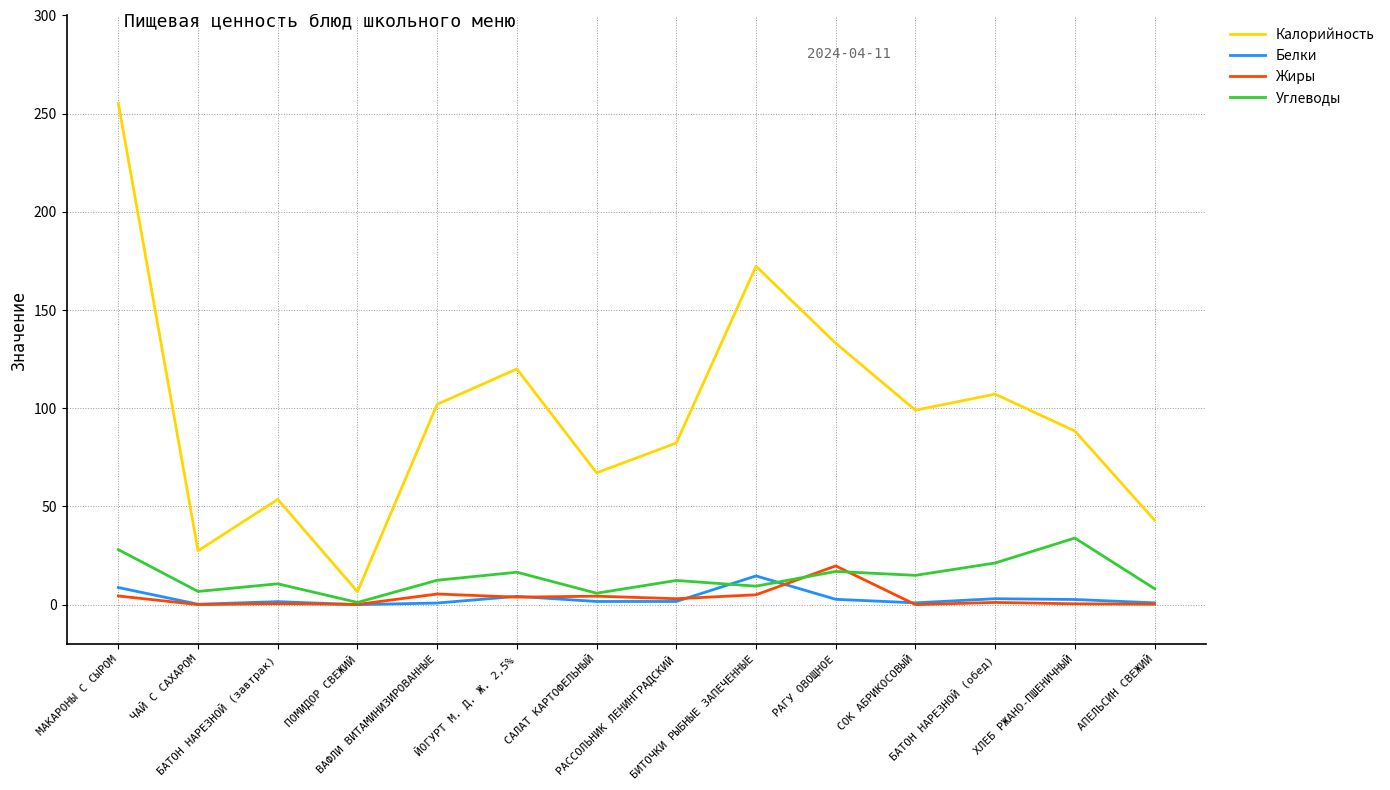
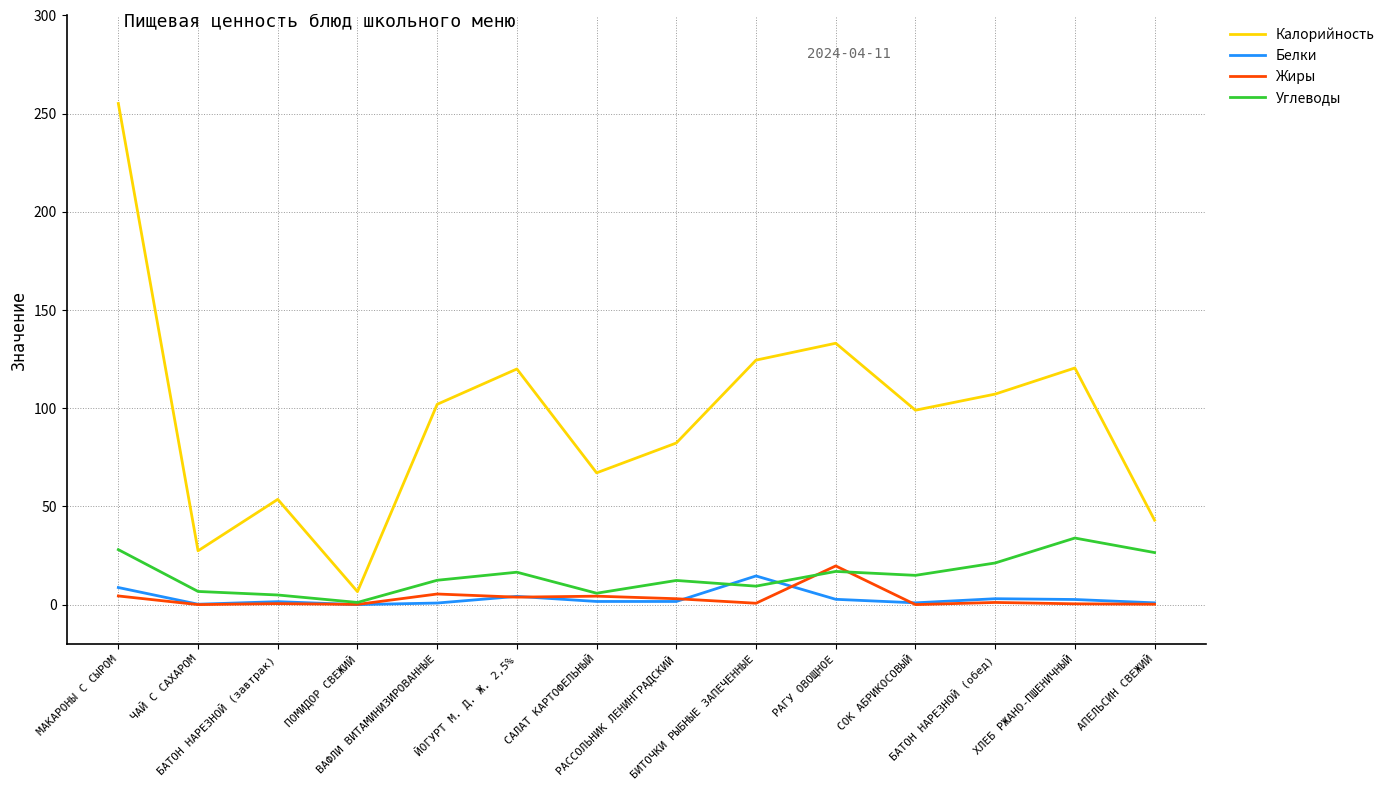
  {
    "Калорийность": {
      "МАКАРОНЫ С СЫРОМ": 255,
      "ЧАЙ С САХАРОМ": 27,
      "БАТОН НАРЕЗНОЙ (завтрак)": 54,
      "ПОМИДОР СВЕЖИЙ": 7,
      "ВАФЛИ ВИТАМИНИЗИРОВАННЫЕ": 102,
      "ЙОГУРТ М. Д. Ж. 2,5%": 120,
      "САЛАТ КАРТОФЕЛЬНЫЙ": 67,
      "РАССОЛЬНИК ЛЕНИНГРАДСКИЙ": 82,
-     "БИТОЧКИ РЫБНЫЕ ЗАПЕЧЕННЫЕ": 172,
+     "БИТОЧКИ РЫБНЫЕ ЗАПЕЧЕННЫЕ": 125,
      "РАГУ ОВОЩНОЕ": 133,
      "СОК АБРИКОСОВЫЙ": 99,
      "БАТОН НАРЕЗНОЙ (обед)": 107,
-     "ХЛЕБ РЖАНО-ПШЕНИЧНЫЙ": 88,
+     "ХЛЕБ РЖАНО-ПШЕНИЧНЫЙ": 121,
      "АПЕЛЬСИН СВЕЖИЙ": 43
    },
    "Белки": {
      "МАКАРОНЫ С СЫРОМ": 9,
      "ВАФЛИ ВИТАМИНИЗИРОВАННЫЕ": 1,
      "САЛАТ КАРТОФЕЛЬНЫЙ": 2,
      "РАССОЛЬНИК ЛЕНИНГРАДСКИЙ": 2,
      "БИТОЧКИ РЫБНЫЕ ЗАПЕЧЕННЫЕ": 15,
      "РАГУ ОВОЩНОЕ": 3,
      "БАТОН НАРЕЗНОЙ (обед)": 3,
      "ХЛЕБ РЖАНО-ПШЕНИЧНЫЙ": 3
    },
    "Жиры": {
      "МАКАРОНЫ С СЫРОМ": 4,
      "ВАФЛИ ВИТАМИНИЗИРОВАННЫЕ": 5,
      "САЛАТ КАРТОФЕЛЬНЫЙ": 4,
      "РАССОЛЬНИК ЛЕНИНГРАДСКИЙ": 3,
-     "БИТОЧКИ РЫБНЫЕ ЗАПЕЧЕННЫЕ": 5,
+     "БИТОЧКИ РЫБНЫЕ ЗАПЕЧЕННЫЕ": 1,
      "РАГУ ОВОЩНОЕ": 20,
      "БАТОН НАРЕЗНОЙ (обед)": 1,
      "ХЛЕБ РЖАНО-ПШЕНИЧНЫЙ": 0
    },
    "Углеводы": {
      "МАКАРОНЫ С СЫРОМ": 28,
      "ЧАЙ С САХАРОМ": 7,
-     "БАТОН НАРЕЗНОЙ (завтрак)": 11,
+     "БАТОН НАРЕЗНОЙ (завтрак)": 5,
      "ВАФЛИ ВИТАМИНИЗИРОВАННЫЕ": 12,
      "ЙОГУРТ М. Д. Ж. 2,5%": 17,
      "САЛАТ КАРТОФЕЛЬНЫЙ": 6,
      "РАССОЛЬНИК ЛЕНИНГРАДСКИЙ": 12,
      "БИТОЧКИ РЫБНЫЕ ЗАПЕЧЕННЫЕ": 9,
      "РАГУ ОВОЩНОЕ": 17,
      "СОК АБРИКОСОВЫЙ": 15,
      "БАТОН НАРЕЗНОЙ (обед)": 21,
      "ХЛЕБ РЖАНО-ПШЕНИЧНЫЙ": 34,
-     "АПЕЛЬСИН СВЕЖИЙ": 8
+     "АПЕЛЬСИН СВЕЖИЙ": 27
    }
  }
